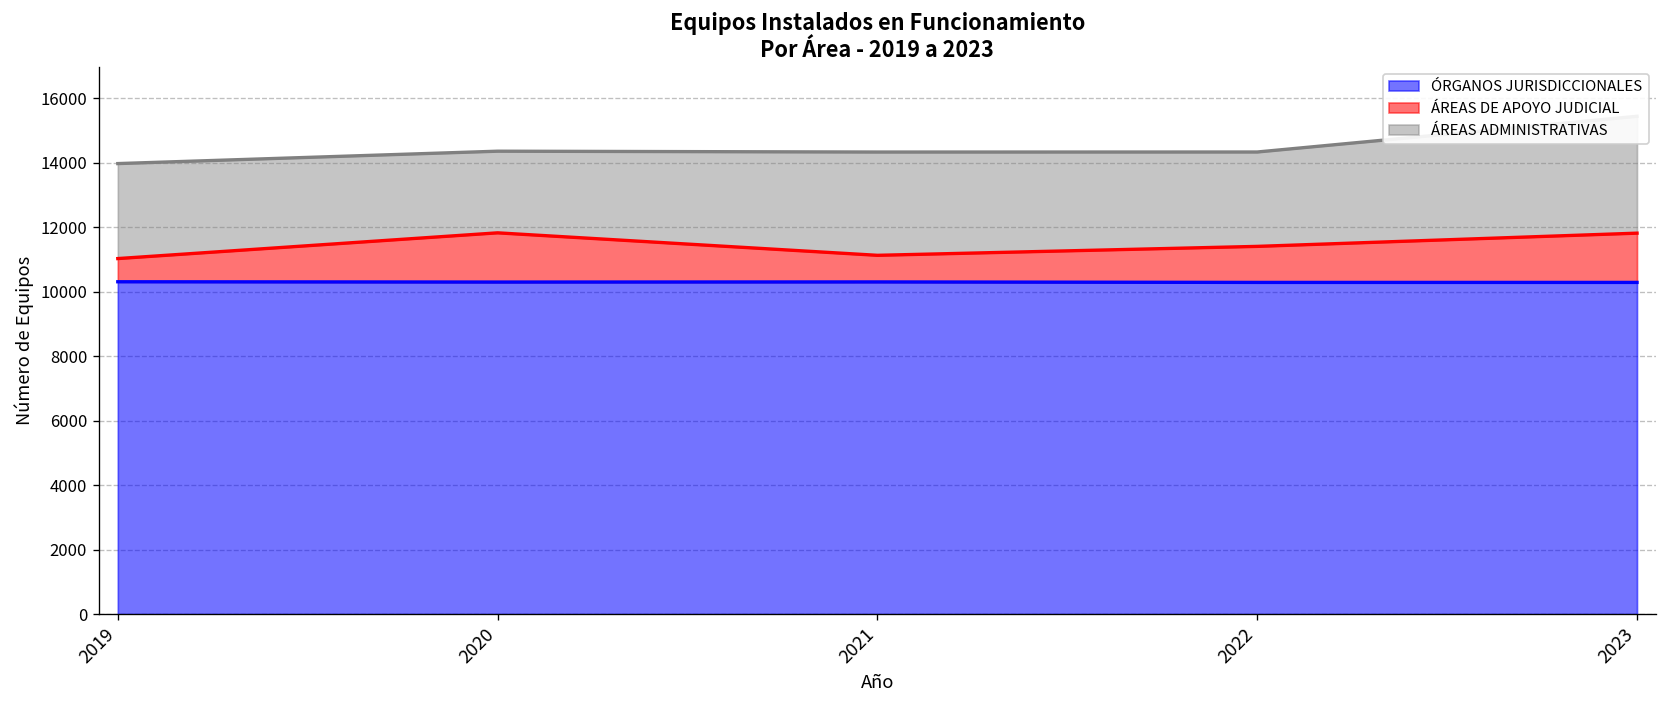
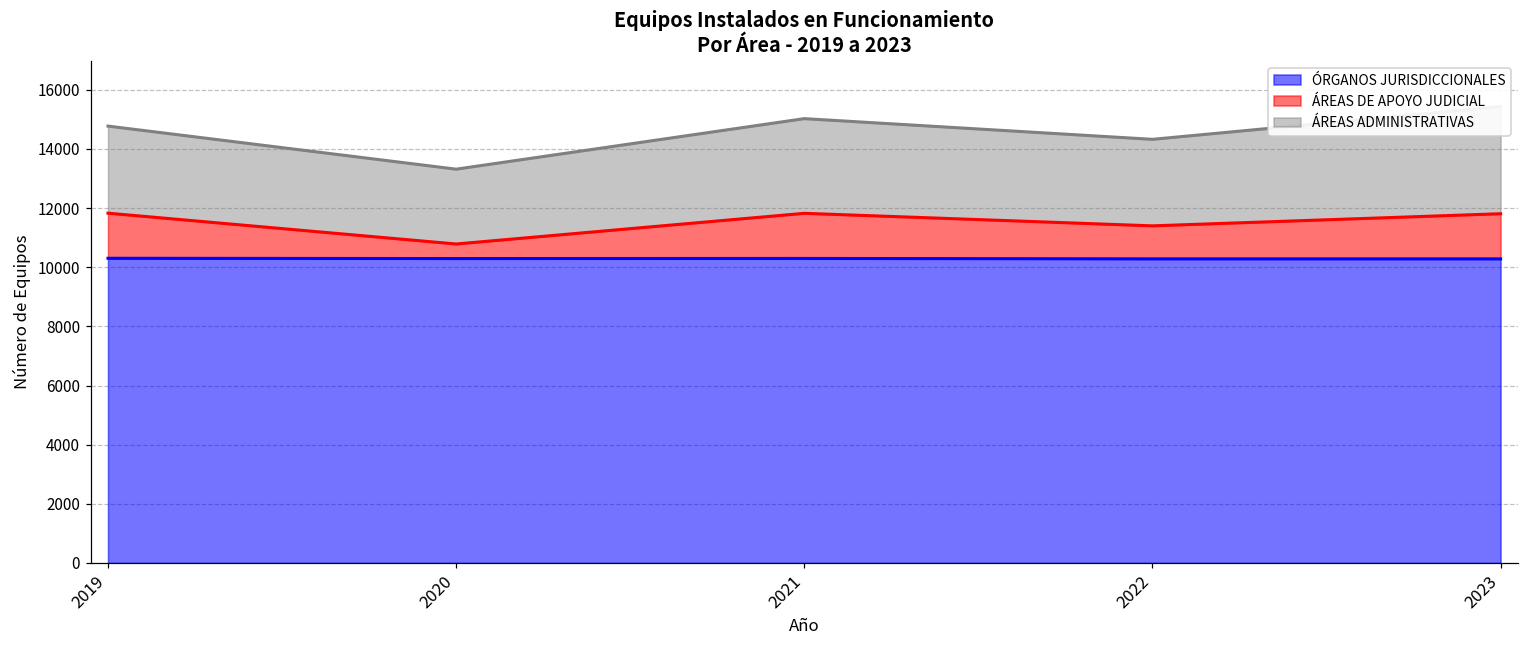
  {
    "ÓRGANOS JURISDICCIONALES": {
      "2019": 10300,
      "2020": 10300,
      "2021": 10300,
      "2022": 10300,
      "2023": 10300
    },
    "ÁREAS DE APOYO JUDICIAL": {
-     "2019": 700,
-     "2020": 1500,
-     "2021": 800,
+     "2019": 1500,
+     "2020": 500,
+     "2021": 1500,
      "2022": 1100,
      "2023": 1500
    },
    "ÁREAS ADMINISTRATIVAS": {
      "2019": 2900,
      "2020": 2500,
      "2021": 3200,
      "2022": 2900
    }
  }
